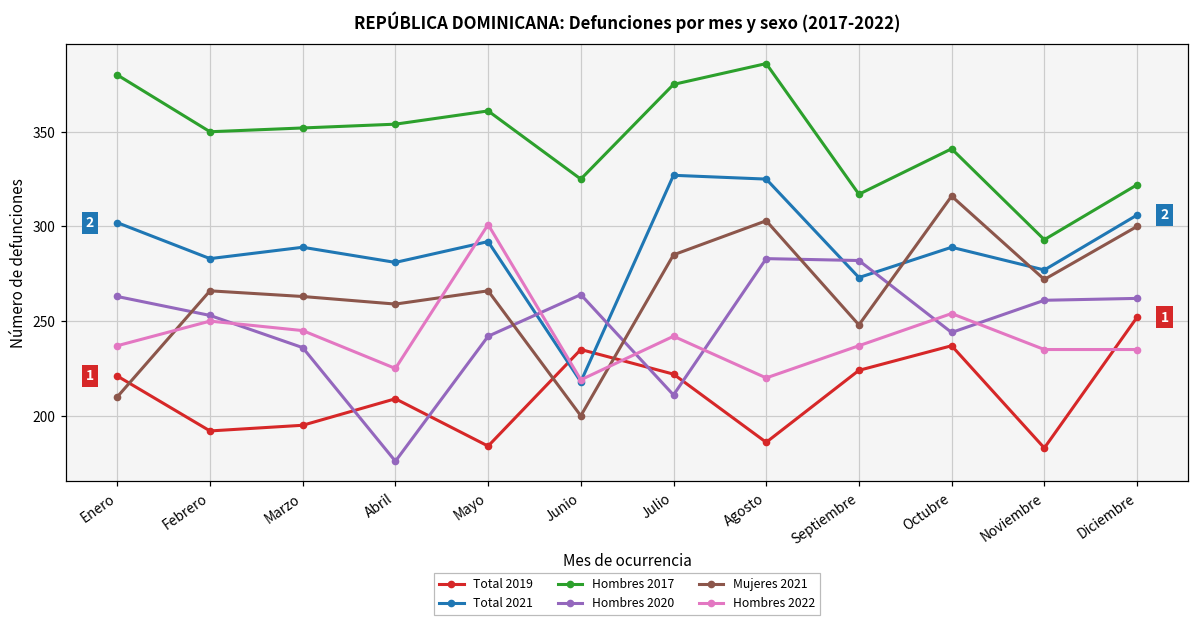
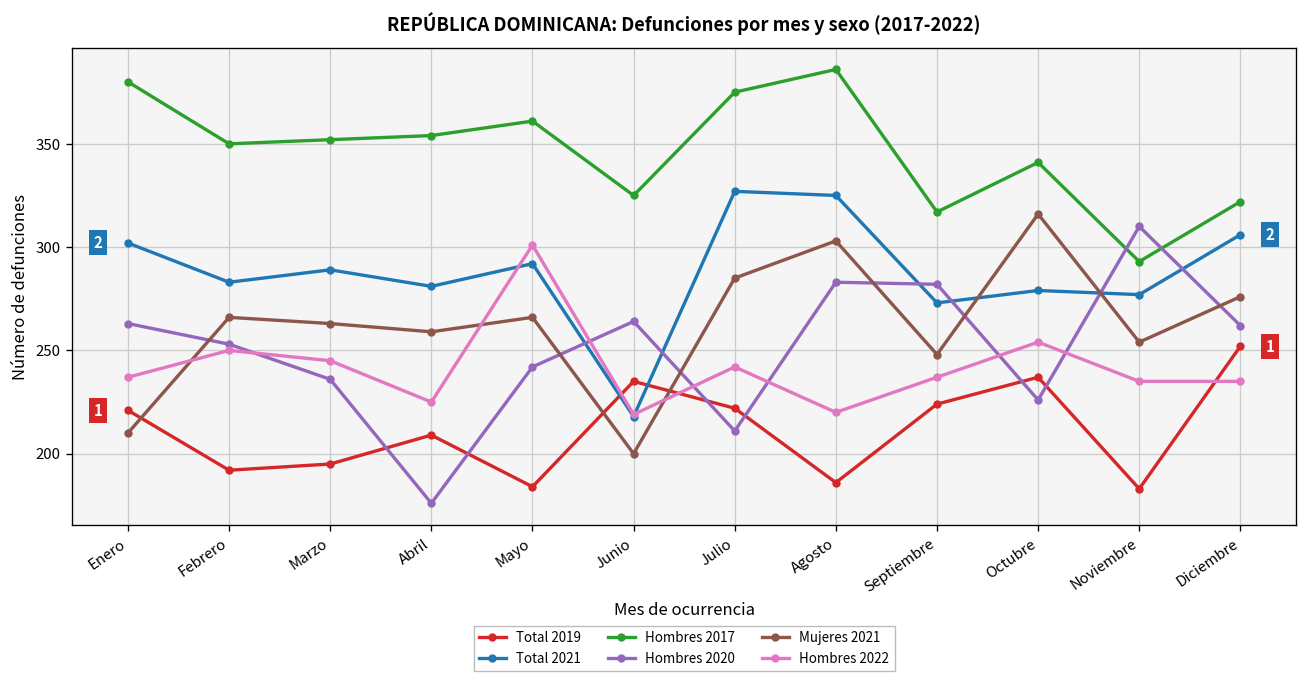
  {
    "Total 2019": {
      "Febrero": 192,
      "Marzo": 195,
      "Abril": 209,
      "Mayo": 184,
      "Junio": 235,
      "Julio": 222,
      "Agosto": 186,
      "Septiembre": 224,
      "Octubre": 237,
      "Noviembre": 183
    },
    "Total 2021": {
      "Febrero": 283,
      "Marzo": 289,
      "Abril": 281,
      "Mayo": 292,
      "Julio": 327,
      "Agosto": 325,
      "Septiembre": 273,
-     "Octubre": 289,
+     "Octubre": 279,
      "Noviembre": 277
    },
    "Hombres 2017": {
      "Enero": 380,
      "Febrero": 350,
      "Marzo": 352,
      "Abril": 354,
      "Mayo": 361,
      "Junio": 325,
      "Julio": 375,
      "Agosto": 386,
      "Septiembre": 317,
      "Octubre": 341,
      "Noviembre": 293,
      "Diciembre": 322
    },
    "Hombres 2020": {
      "Enero": 263,
      "Febrero": 253,
      "Marzo": 236,
      "Abril": 176,
      "Mayo": 242,
      "Junio": 264,
      "Julio": 211,
      "Agosto": 283,
      "Septiembre": 282,
-     "Octubre": 244,
-     "Noviembre": 261,
+     "Octubre": 226,
+     "Noviembre": 310,
      "Diciembre": 262
    },
    "Mujeres 2021": {
      "Enero": 210,
      "Febrero": 266,
      "Marzo": 263,
      "Abril": 259,
      "Mayo": 266,
      "Junio": 200,
      "Julio": 285,
      "Agosto": 303,
      "Septiembre": 248,
      "Octubre": 316,
-     "Noviembre": 272,
-     "Diciembre": 300
+     "Noviembre": 254,
+     "Diciembre": 276
    },
    "Hombres 2022": {
      "Enero": 237,
      "Febrero": 250,
      "Marzo": 245,
      "Abril": 225,
      "Mayo": 301,
      "Julio": 242,
      "Agosto": 220,
      "Septiembre": 237,
      "Octubre": 254,
      "Noviembre": 235,
      "Diciembre": 235
    }
  }
